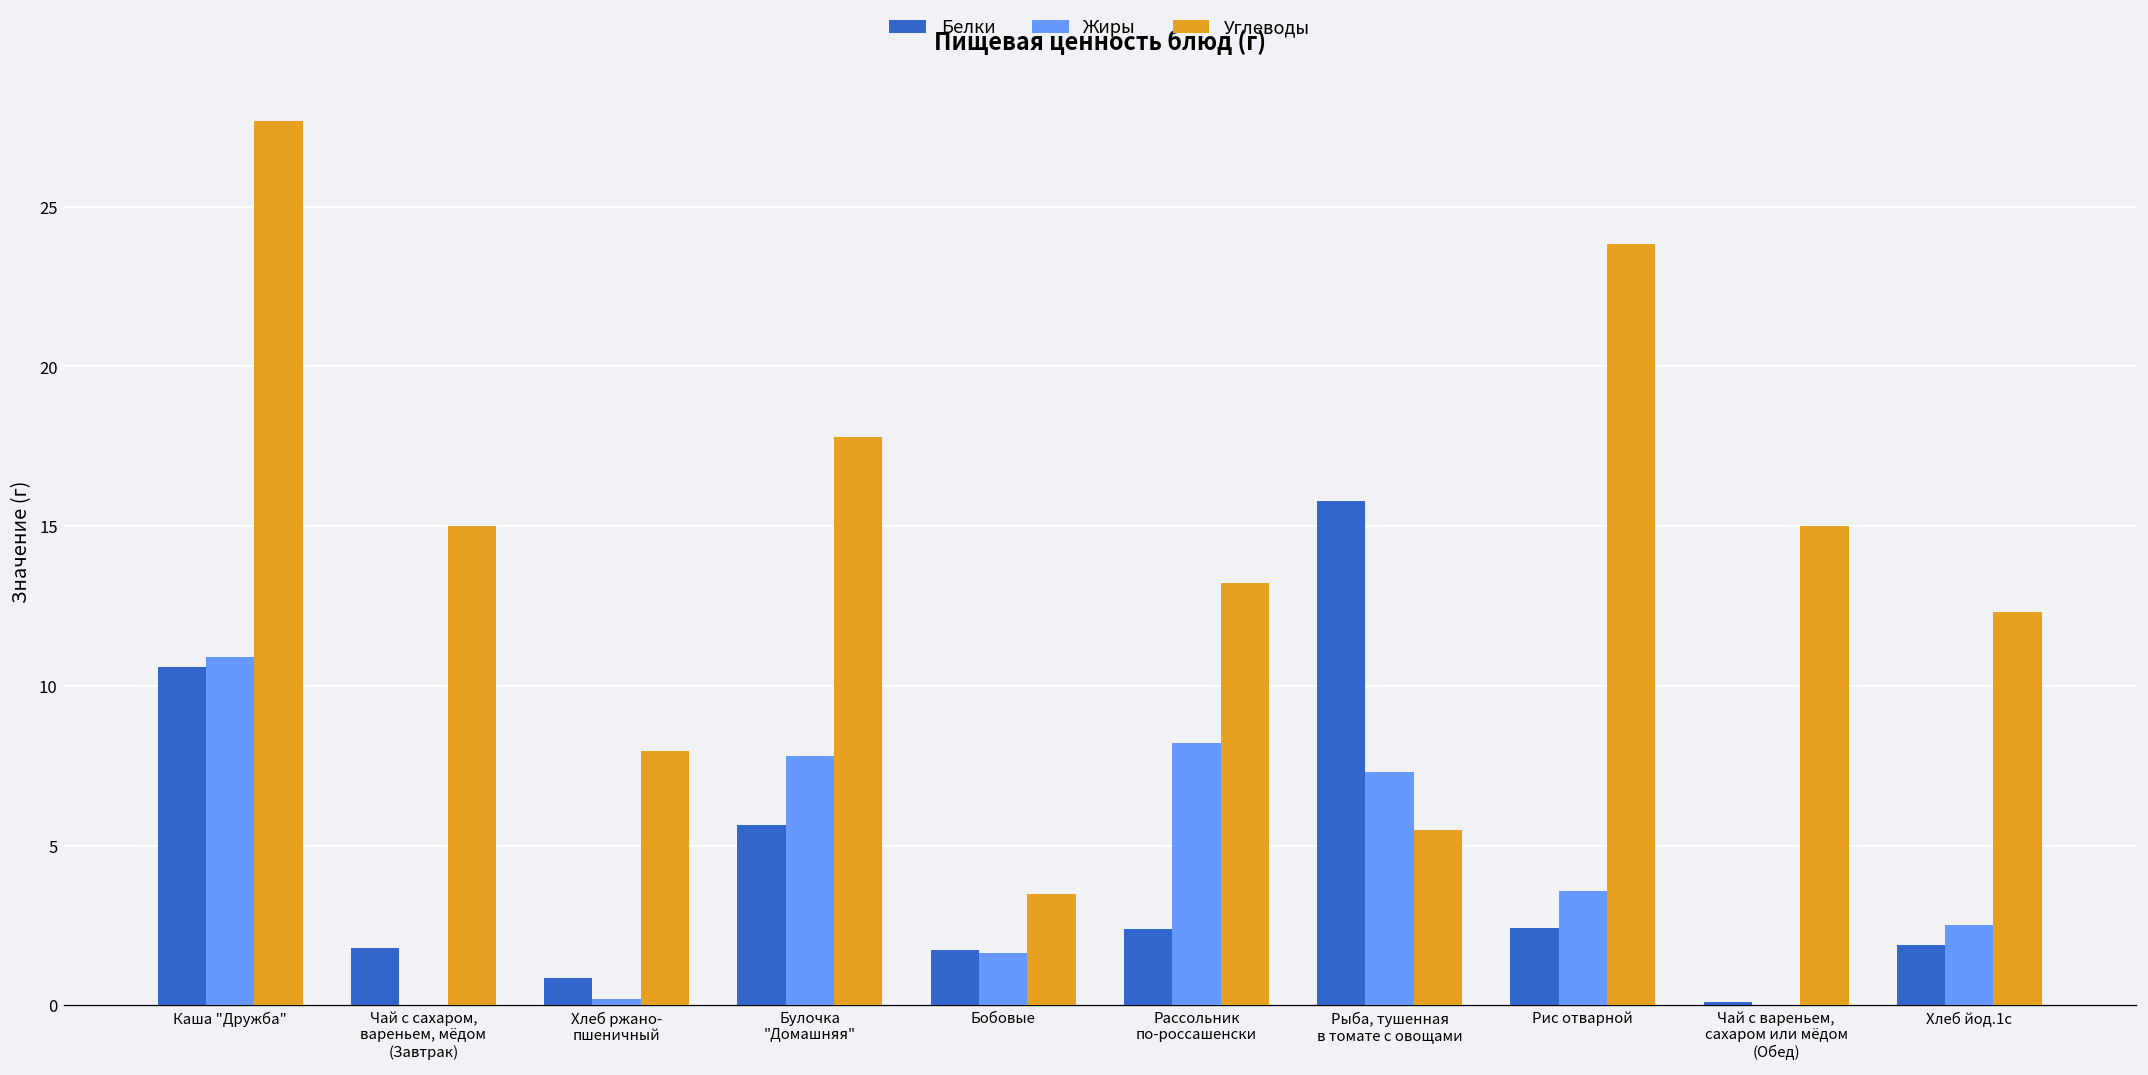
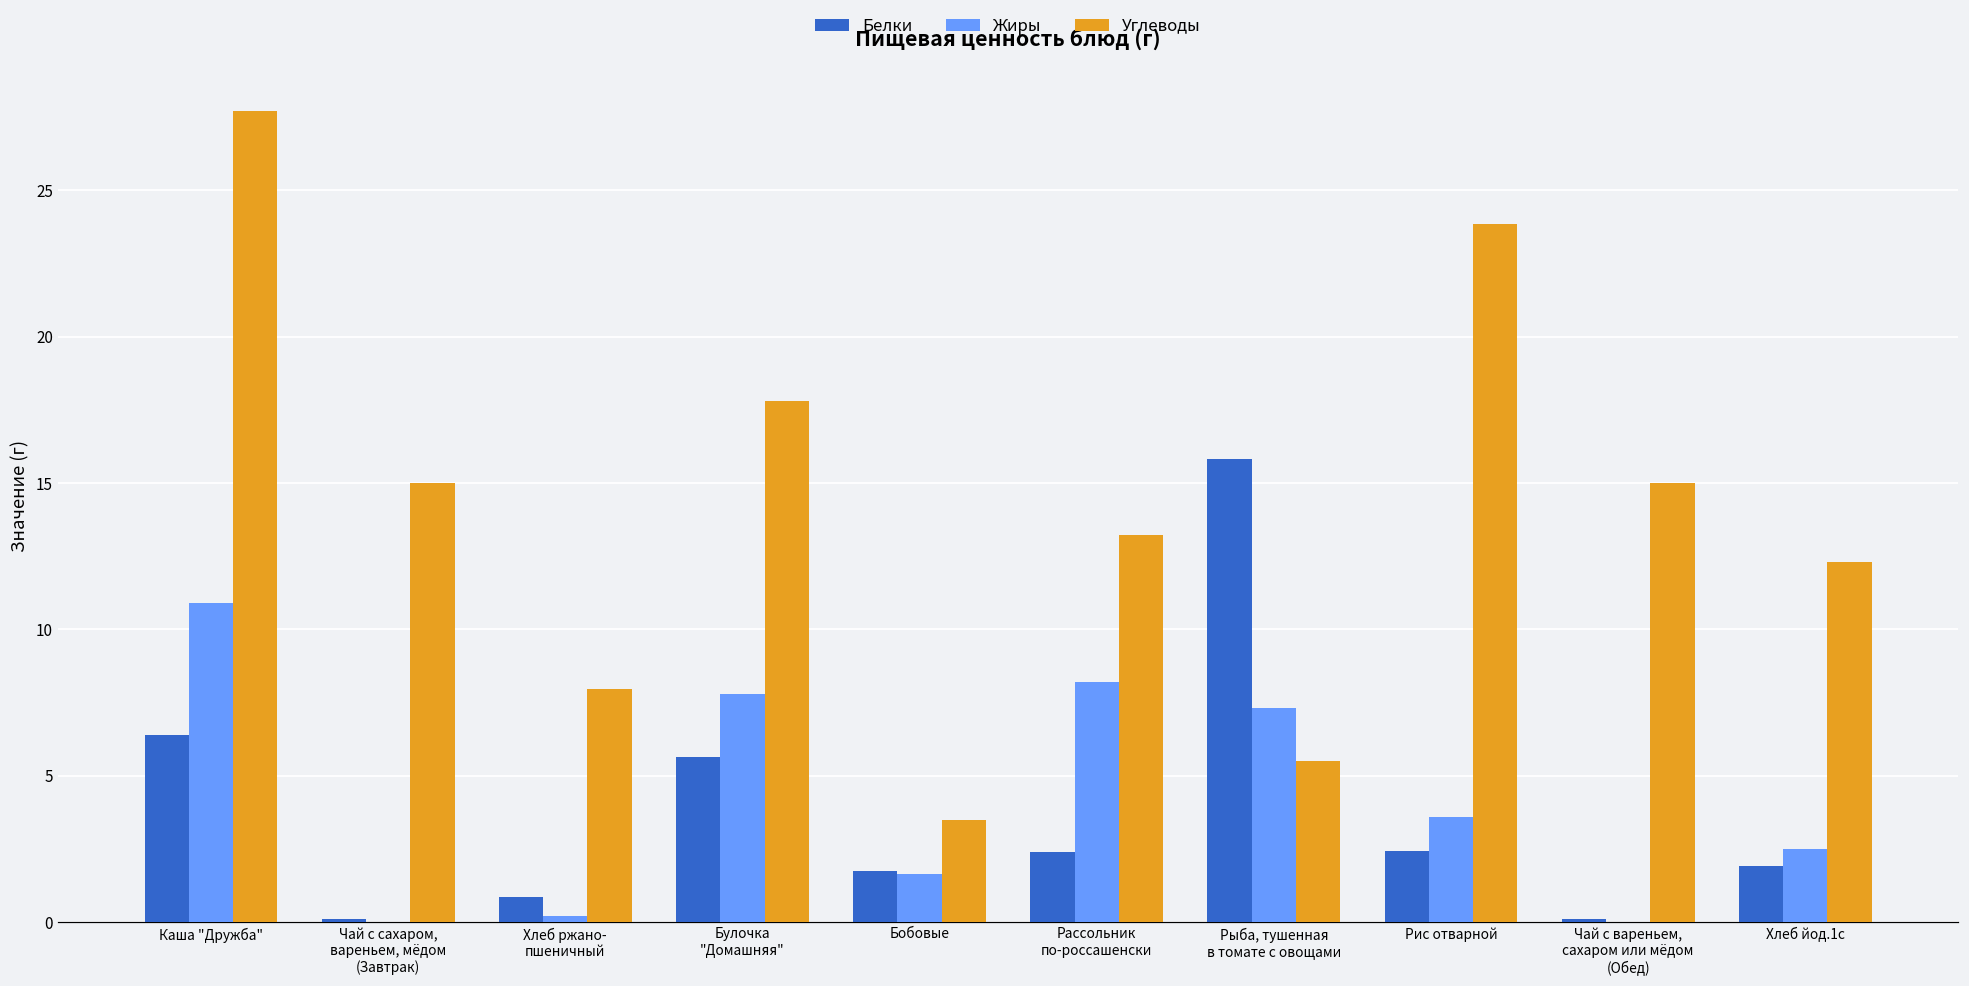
  {
    "Белки": {
-     "Каша \"Дружба\"": 10.6,
-     "Чай с сахаром, вареньем, мёдом (Завтрак)": 1.8,
+     "Каша \"Дружба\"": 6.4,
+     "Чай с сахаром, вареньем, мёдом (Завтрак)": 0.1,
      "Хлеб ржано- пшеничный": 0.8,
      "Булочка \"Домашняя\"": 5.7,
      "Бобовые": 1.7,
      "Рассольник по-россашенски": 2.4,
      "Рыба, тушенная в томате с овощами": 15.8,
      "Рис отварной": 2.4,
      "Чай с вареньем, сахаром или мёдом (Обед)": 0.1,
      "Хлеб йод.1с": 1.9
    },
    "Жиры": {
      "Каша \"Дружба\"": 10.9,
      "Чай с сахаром, вареньем, мёдом (Завтрак)": 0.0,
      "Хлеб ржано- пшеничный": 0.2,
      "Булочка \"Домашняя\"": 7.8,
      "Бобовые": 1.6,
      "Рассольник по-россашенски": 8.2,
      "Рыба, тушенная в томате с овощами": 7.3,
      "Рис отварной": 3.6,
      "Чай с вареньем, сахаром или мёдом (Обед)": 0.0,
      "Хлеб йод.1с": 2.5
    },
    "Углеводы": {
      "Каша \"Дружба\"": 27.7,
      "Чай с сахаром, вареньем, мёдом (Завтрак)": 15.0,
      "Хлеб ржано- пшеничный": 8.0,
      "Булочка \"Домашняя\"": 17.8,
      "Бобовые": 3.5,
      "Рассольник по-россашенски": 13.2,
      "Рыба, тушенная в томате с овощами": 5.5,
      "Рис отварной": 23.8,
      "Чай с вареньем, сахаром или мёдом (Обед)": 15.0,
      "Хлеб йод.1с": 12.3
    }
  }
